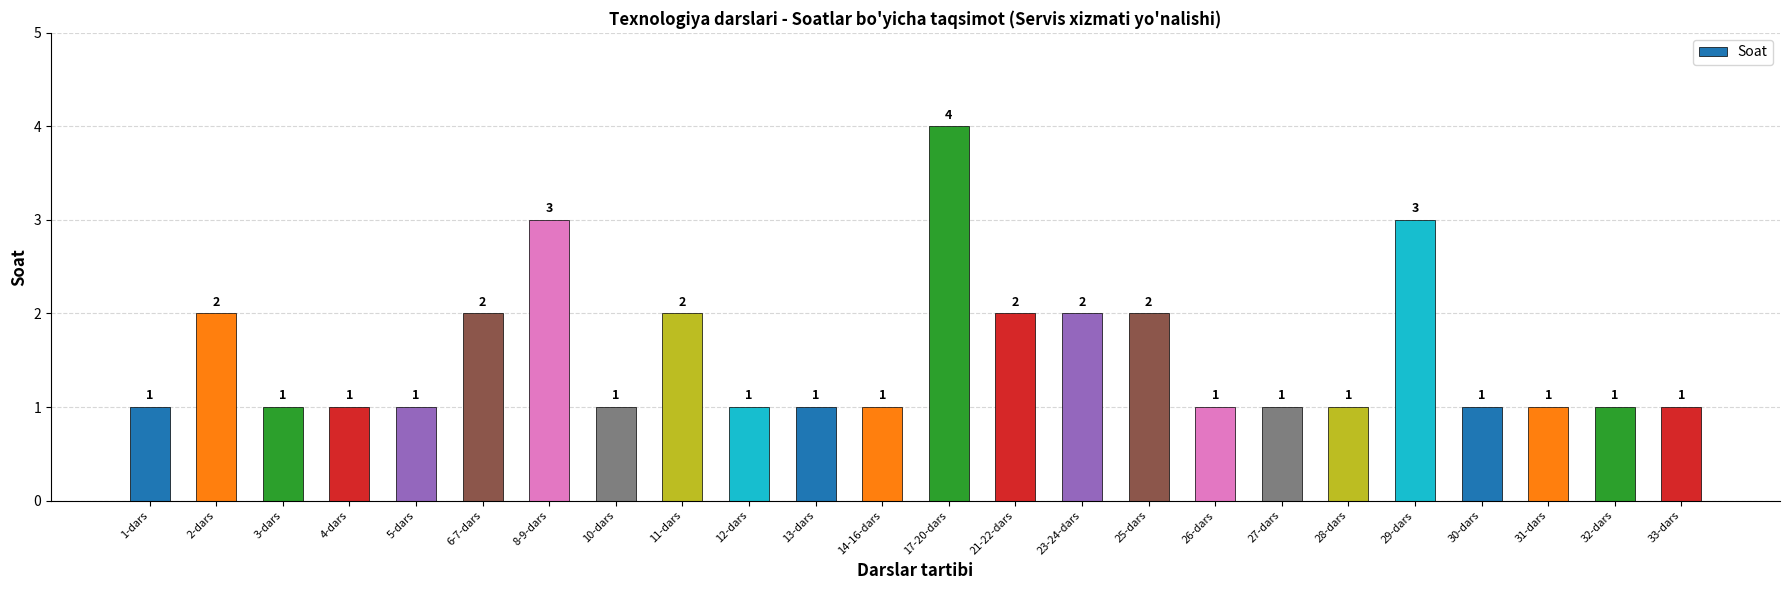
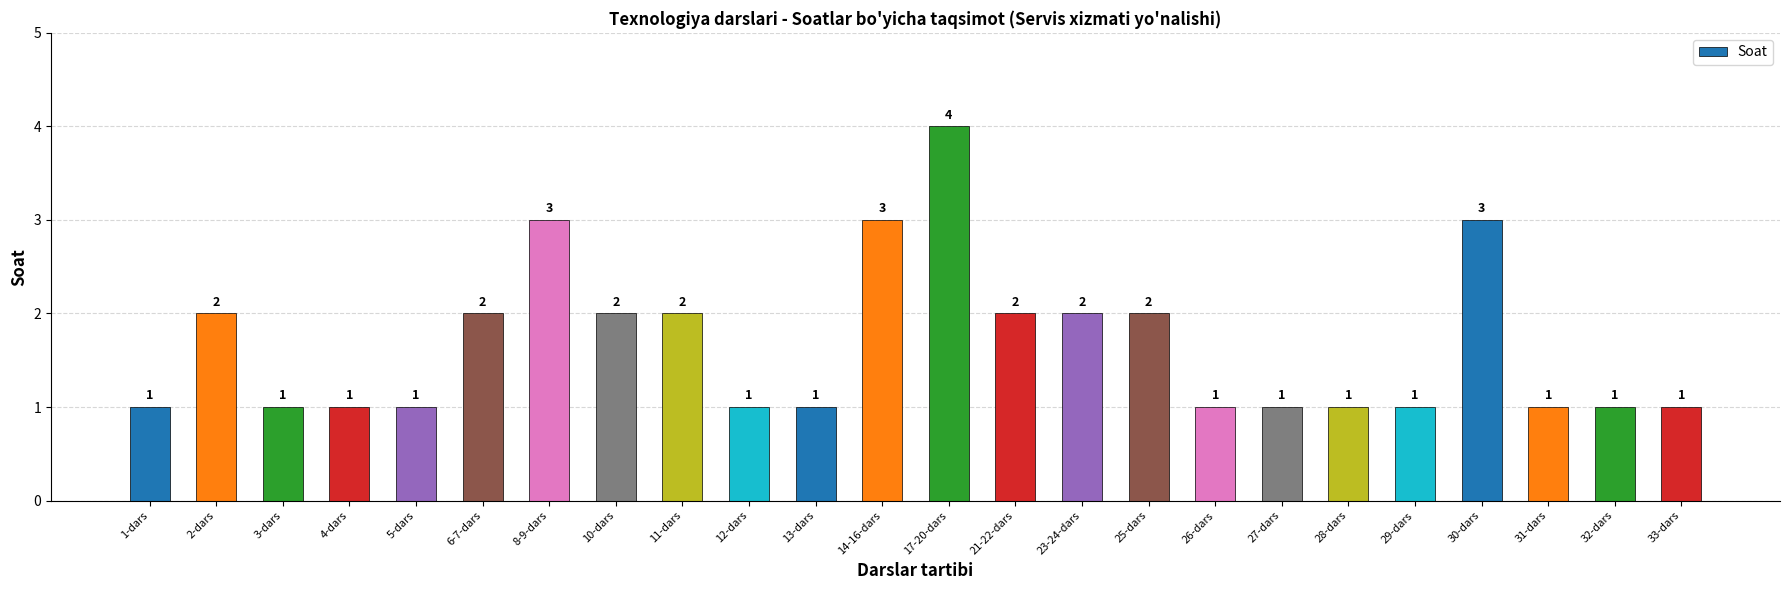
  {
    "1-dars": 1,
    "2-dars": 2,
    "3-dars": 1,
    "4-dars": 1,
    "5-dars": 1,
    "6-7-dars": 2,
    "8-9-dars": 3,
-   "10-dars": 1,
+   "10-dars": 2,
    "11-dars": 2,
    "12-dars": 1,
    "13-dars": 1,
-   "14-16-dars": 1,
+   "14-16-dars": 3,
    "17-20-dars": 4,
    "21-22-dars": 2,
    "23-24-dars": 2,
    "25-dars": 2,
    "26-dars": 1,
    "27-dars": 1,
    "28-dars": 1,
-   "29-dars": 3,
-   "30-dars": 1,
+   "29-dars": 1,
+   "30-dars": 3,
    "31-dars": 1,
    "32-dars": 1,
    "33-dars": 1
  }
